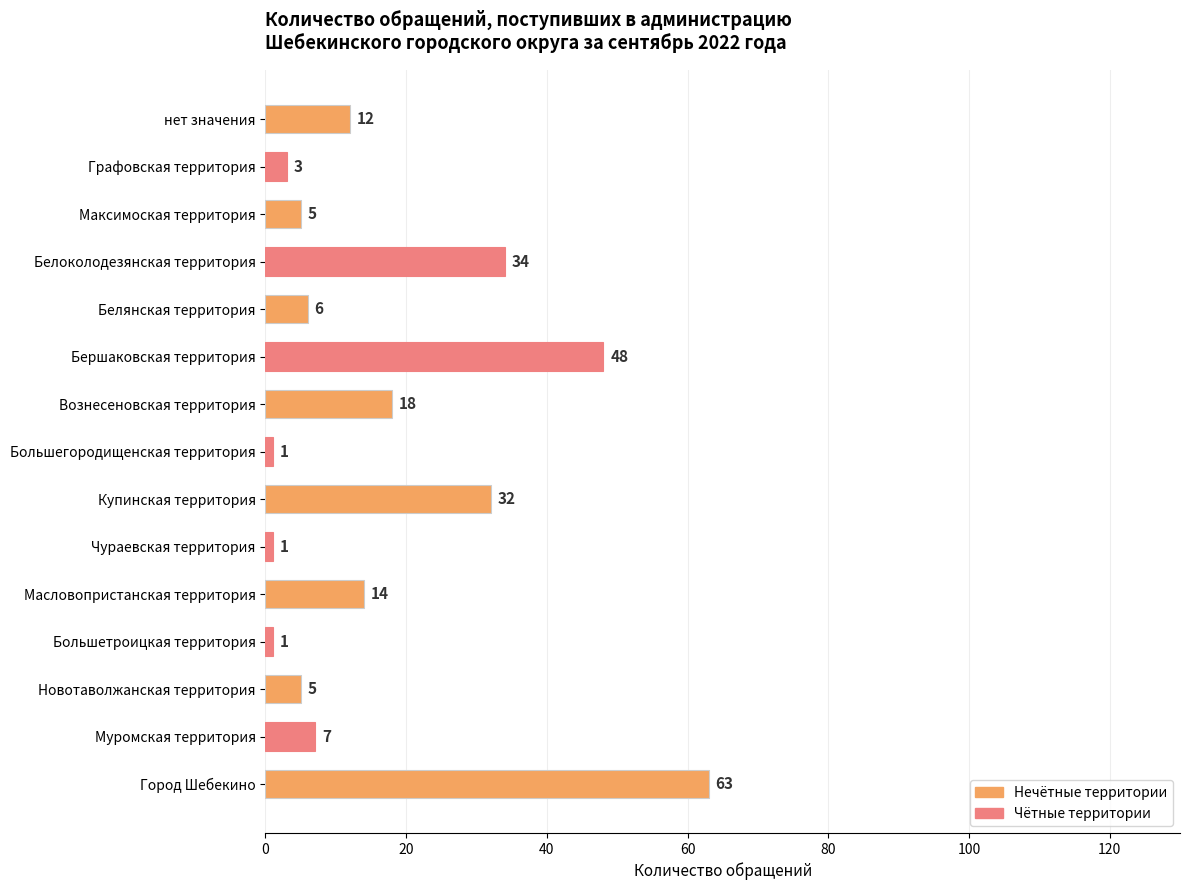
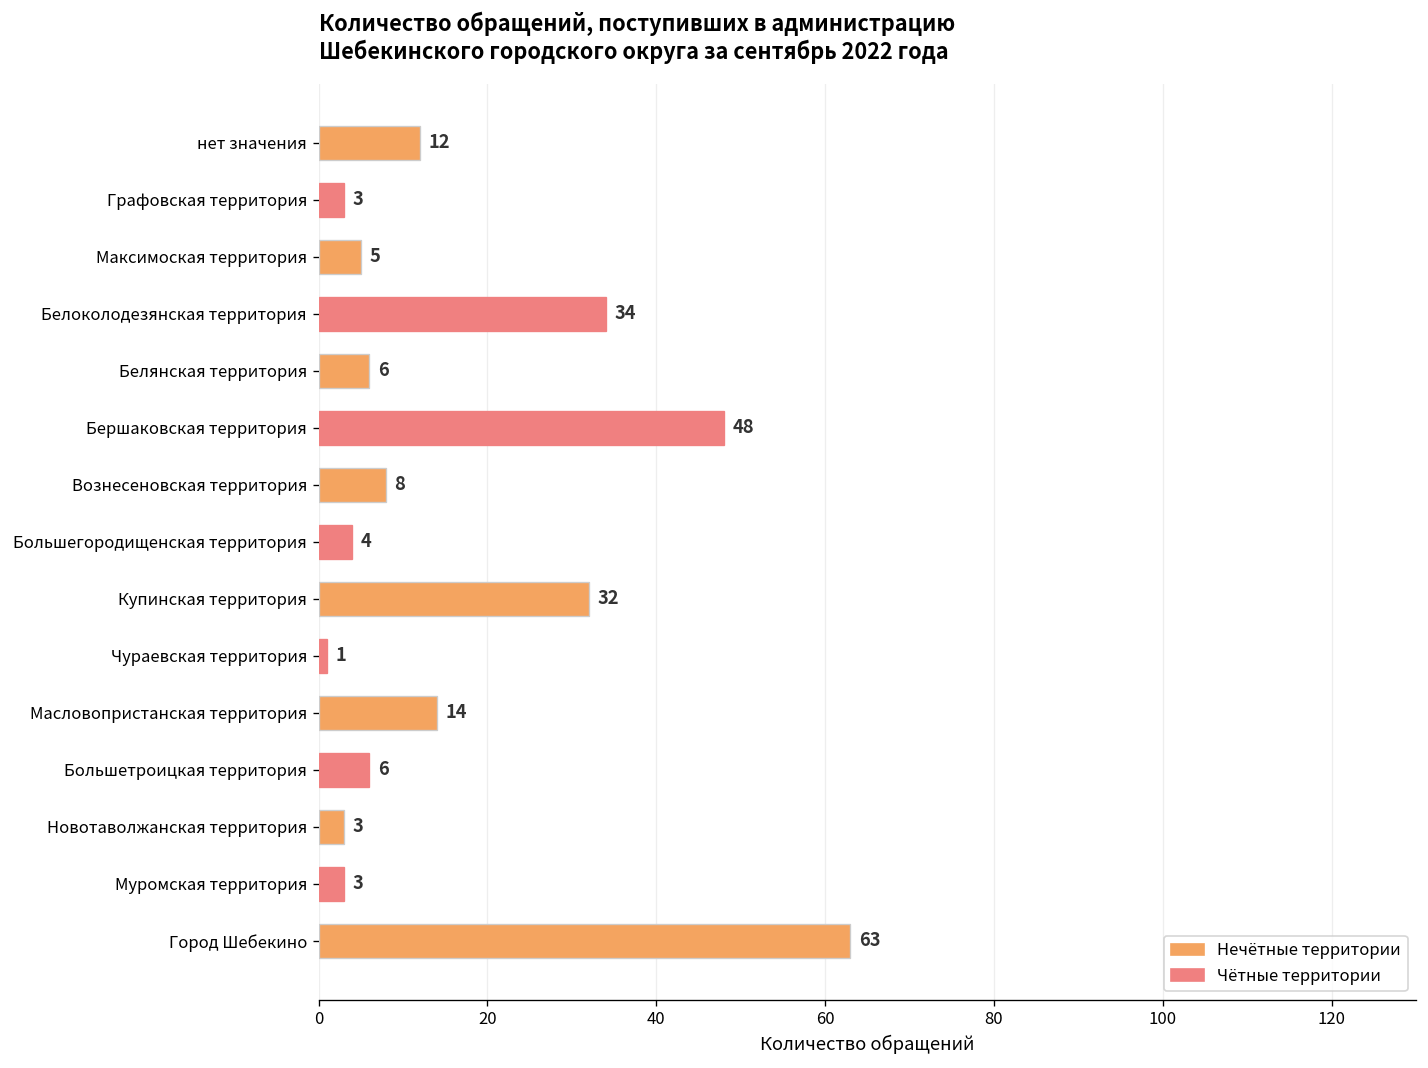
  {
    "нет значения": 12,
    "Графовская территория": 3,
    "Максимоская территория": 5,
    "Белоколодезянская территория": 34,
    "Белянская территория": 6,
    "Бершаковская территория": 48,
-   "Вознесеновская территория": 18,
-   "Большегородищенская территория": 1,
+   "Вознесеновская территория": 8,
+   "Большегородищенская территория": 4,
    "Купинская территория": 32,
    "Чураевская территория": 1,
    "Масловопристанская территория": 14,
-   "Большетроицкая территория": 1,
-   "Новотаволжанская территория": 5,
-   "Муромская территория": 7,
+   "Большетроицкая территория": 6,
+   "Новотаволжанская территория": 3,
+   "Муромская территория": 3,
    "Город Шебекино": 63
  }
